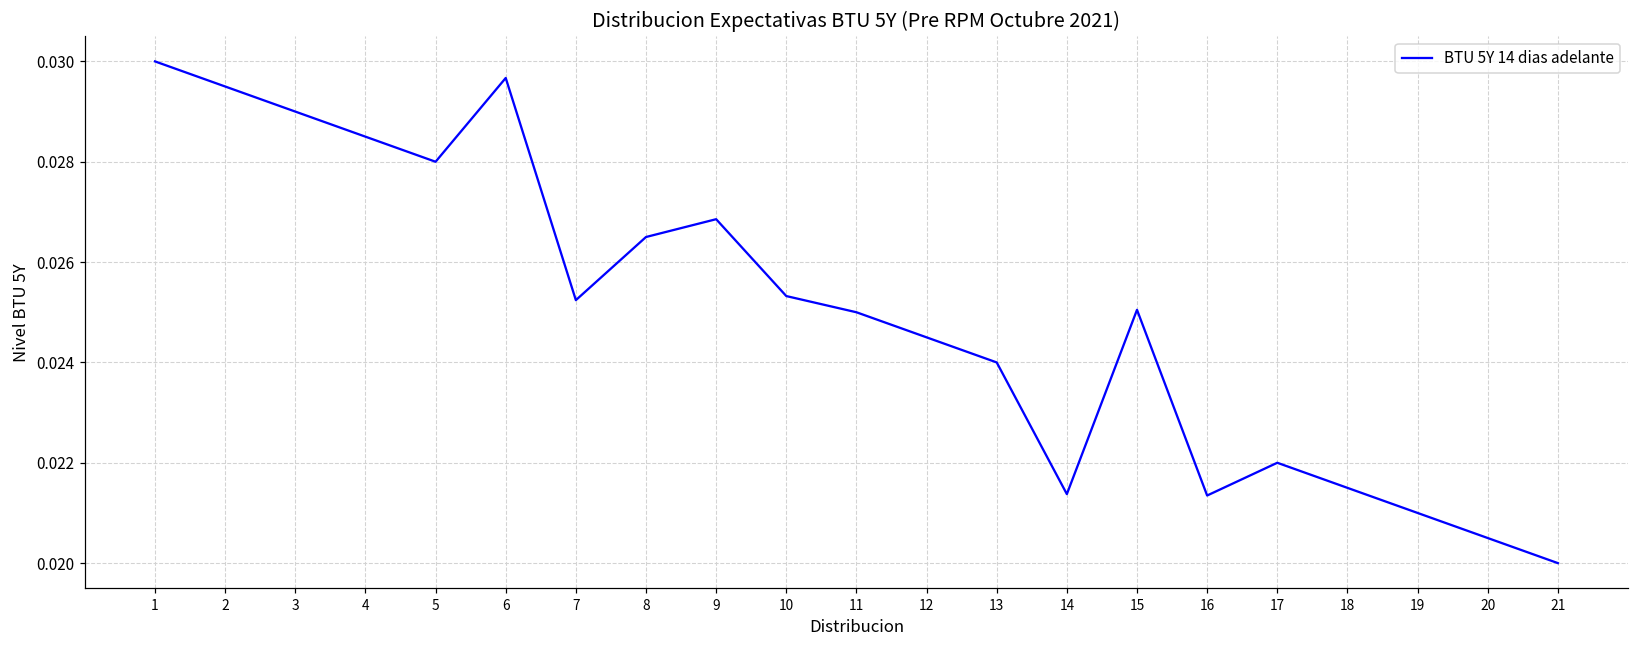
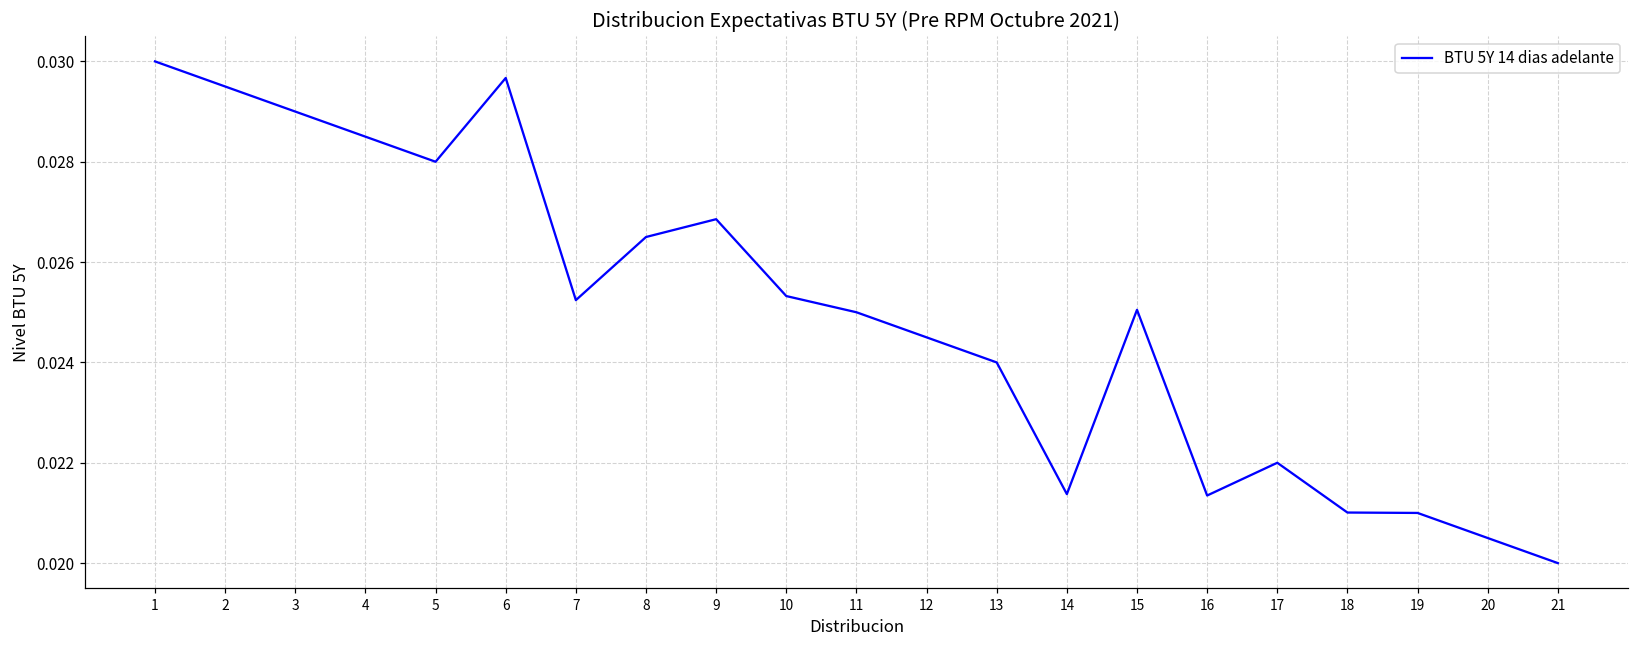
  {
    "1": 0.0300,
    "2": 0.0295,
    "3": 0.0290,
    "4": 0.0285,
    "5": 0.0280,
    "6": 0.0297,
    "7": 0.0252,
    "8": 0.0265,
    "9": 0.0269,
    "10": 0.0253,
    "11": 0.0250,
    "12": 0.0245,
    "13": 0.0240,
    "14": 0.0214,
    "15": 0.0250,
    "16": 0.0213,
    "17": 0.0220,
-   "18": 0.0215,
+   "18": 0.0210,
    "19": 0.0210,
    "20": 0.0205,
    "21": 0.0200
  }
